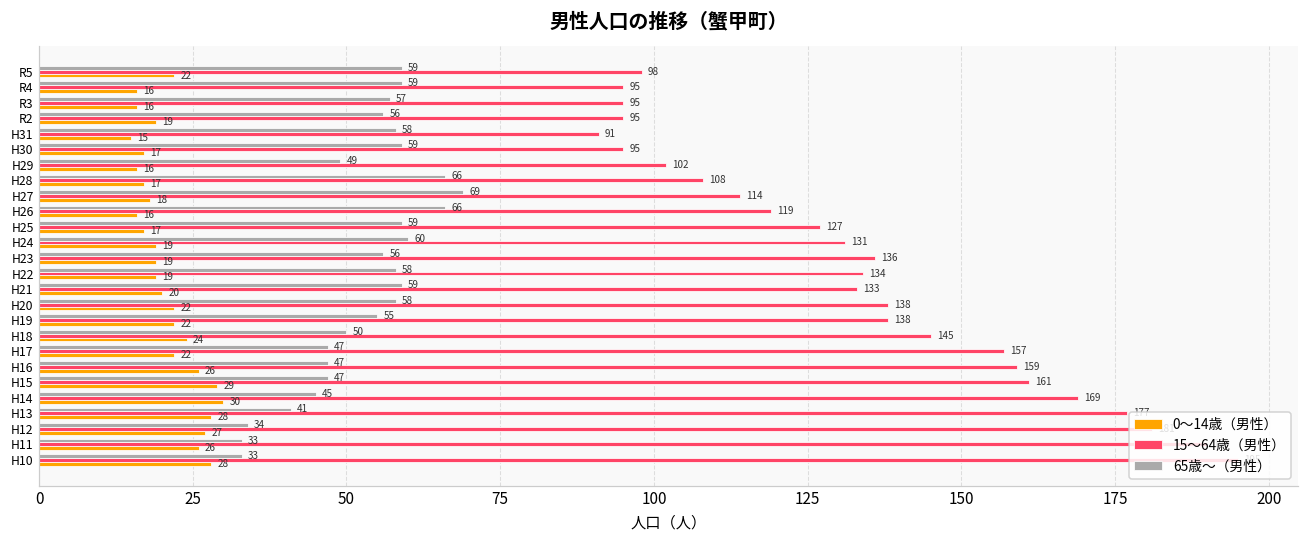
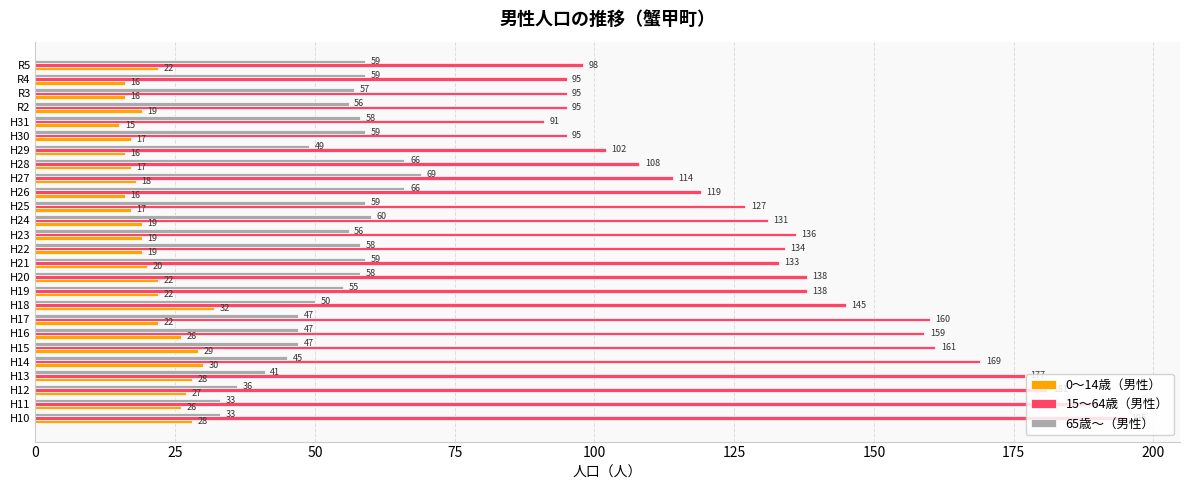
  {
    "0～14歳（男性）": {
      "R5": 22,
      "R4": 16,
      "R3": 16,
      "R2": 19,
      "H31": 15,
      "H30": 17,
      "H29": 16,
      "H28": 17,
      "H27": 18,
      "H26": 16,
      "H25": 17,
      "H24": 19,
      "H23": 19,
      "H22": 19,
      "H21": 20,
      "H20": 22,
      "H19": 22,
-     "H18": 24,
+     "H18": 32,
      "H17": 22,
      "H16": 26,
      "H15": 29,
      "H14": 30,
      "H13": 28,
      "H12": 27,
      "H11": 26,
      "H10": 28
    },
    "15～64歳（男性）": {
      "R5": 98,
      "R4": 95,
      "R3": 95,
      "R2": 95,
      "H31": 91,
      "H30": 95,
      "H29": 102,
      "H28": 108,
      "H27": 114,
      "H26": 119,
      "H25": 127,
      "H24": 131,
      "H23": 136,
      "H22": 134,
      "H21": 133,
      "H20": 138,
      "H19": 138,
      "H18": 145,
-     "H17": 157,
+     "H17": 160,
      "H16": 159,
      "H15": 161,
      "H14": 169
    },
    "65歳～（男性）": {
      "R5": 59,
      "R4": 59,
      "R3": 57,
      "R2": 56,
      "H31": 58,
      "H30": 59,
      "H29": 49,
      "H28": 66,
      "H27": 69,
      "H26": 66,
      "H25": 59,
      "H24": 60,
      "H23": 56,
      "H22": 58,
      "H21": 59,
      "H20": 58,
      "H19": 55,
      "H18": 50,
      "H17": 47,
      "H16": 47,
      "H15": 47,
      "H14": 45,
      "H13": 41,
-     "H12": 34,
+     "H12": 36,
      "H11": 33,
      "H10": 33
    }
  }
